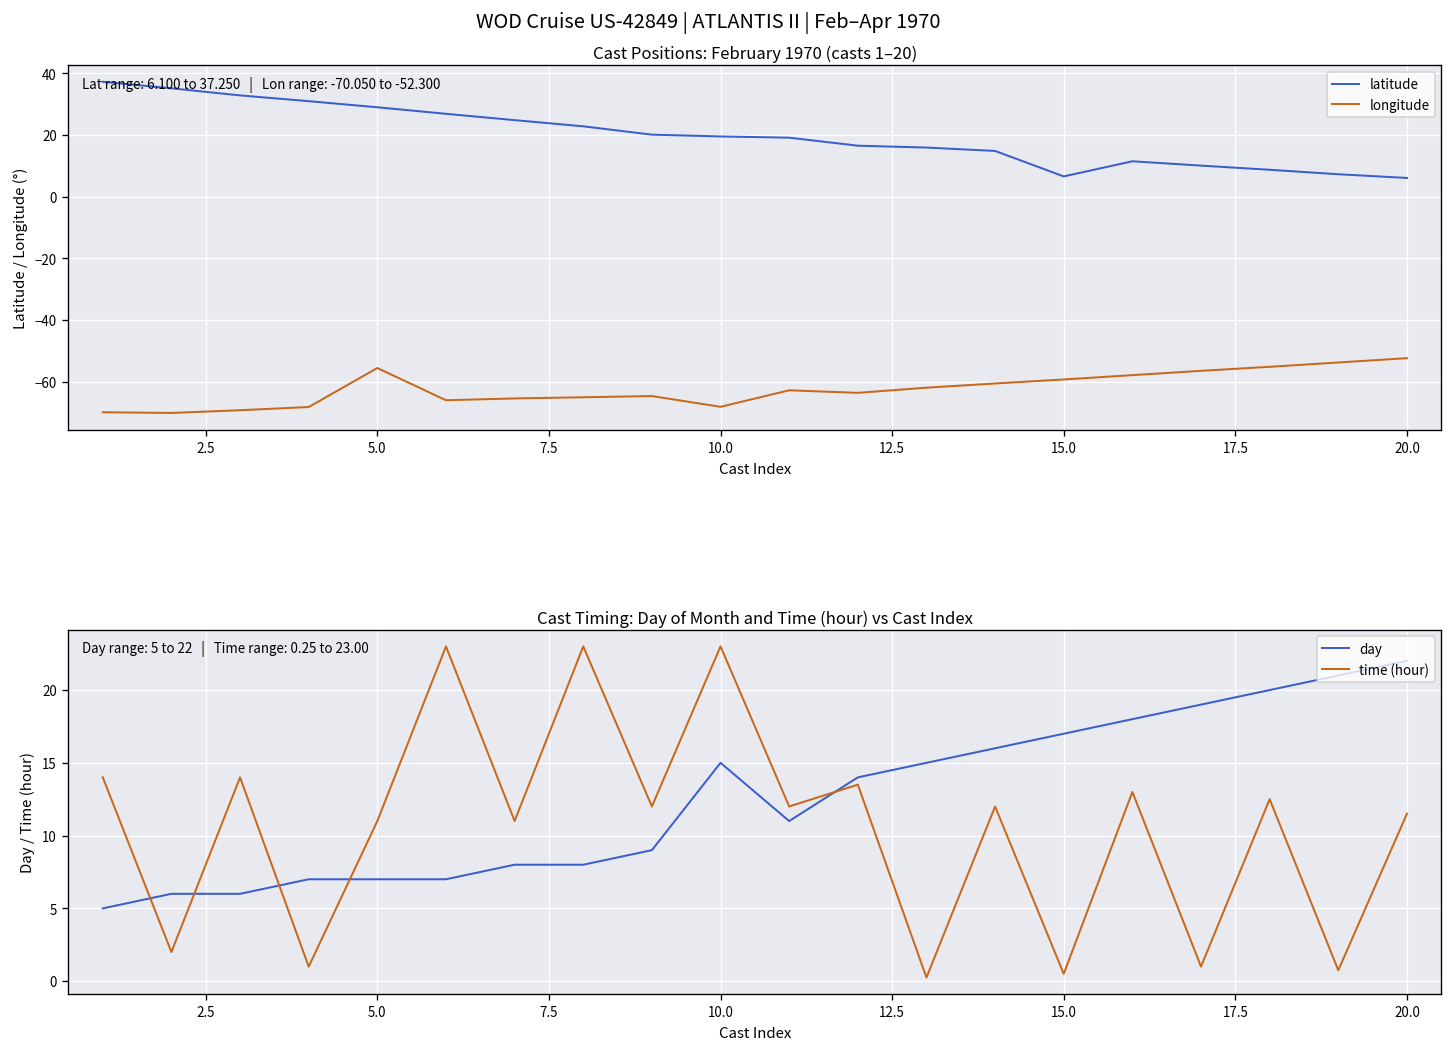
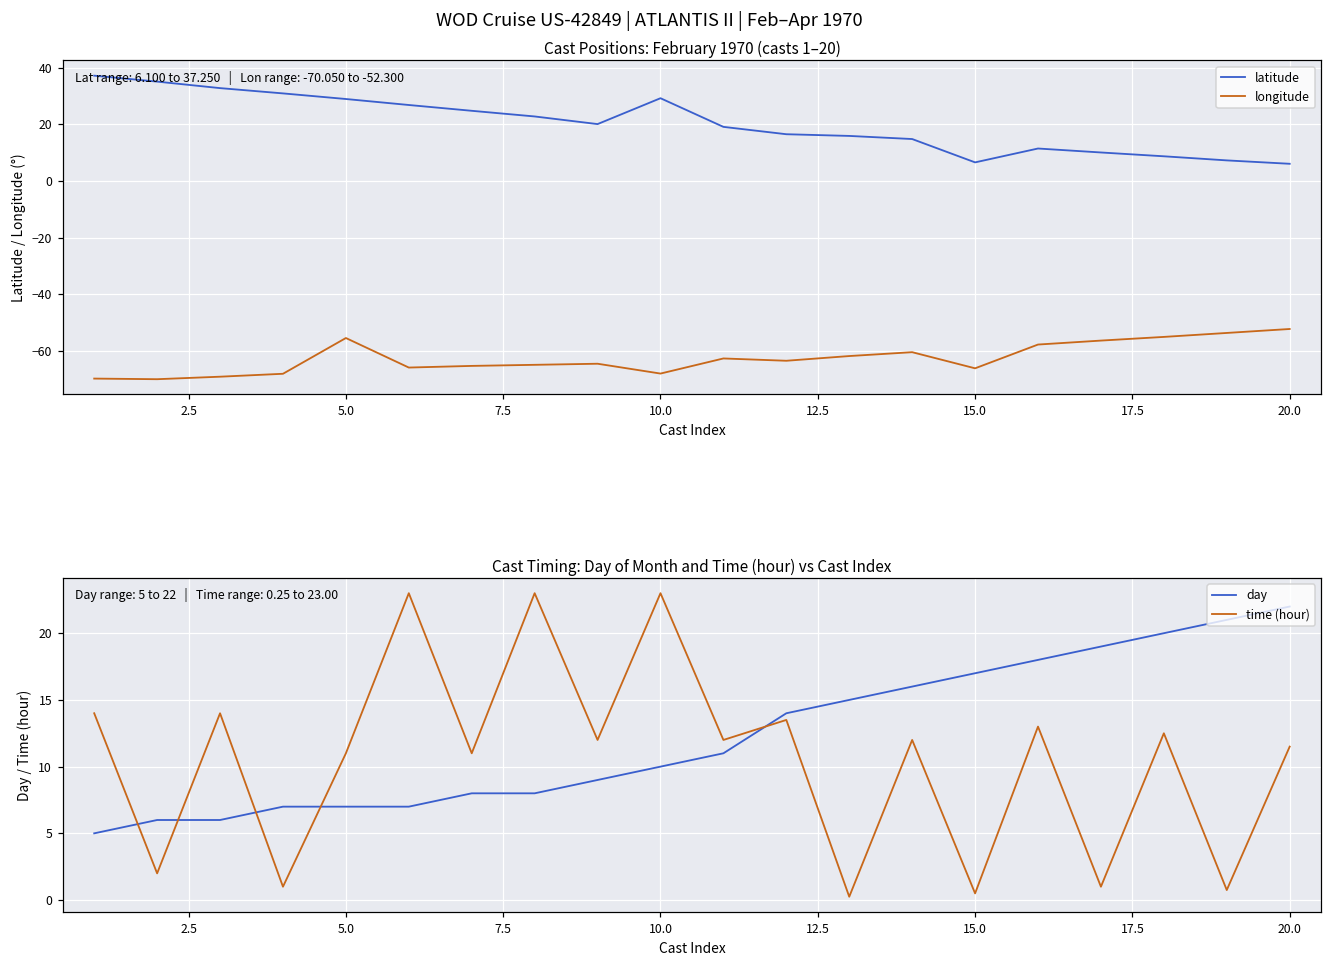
  {
    "Cast Positions: February 1970 (casts 1–20)": {
      "latitude": {
        "5.0": 29,
-       "10.0": 20,
+       "10.0": 29,
        "15.0": 7,
        "20.0": 6
      },
      "longitude": {
        "5.0": -55,
        "10.0": -68,
-       "15.0": -59,
+       "15.0": -66,
        "20.0": -52
      }
    },
    "Cast Timing: Day of Month and Time (hour) vs Cast Index": {
      "day": {
        "5.0": 7,
-       "10.0": 15,
+       "10.0": 10,
        "15.0": 17
      },
      "time (hour)": {
        "5.0": 11,
        "10.0": 23,
        "15.0": 0.5,
        "20.0": 11.5
      }
    }
  }
